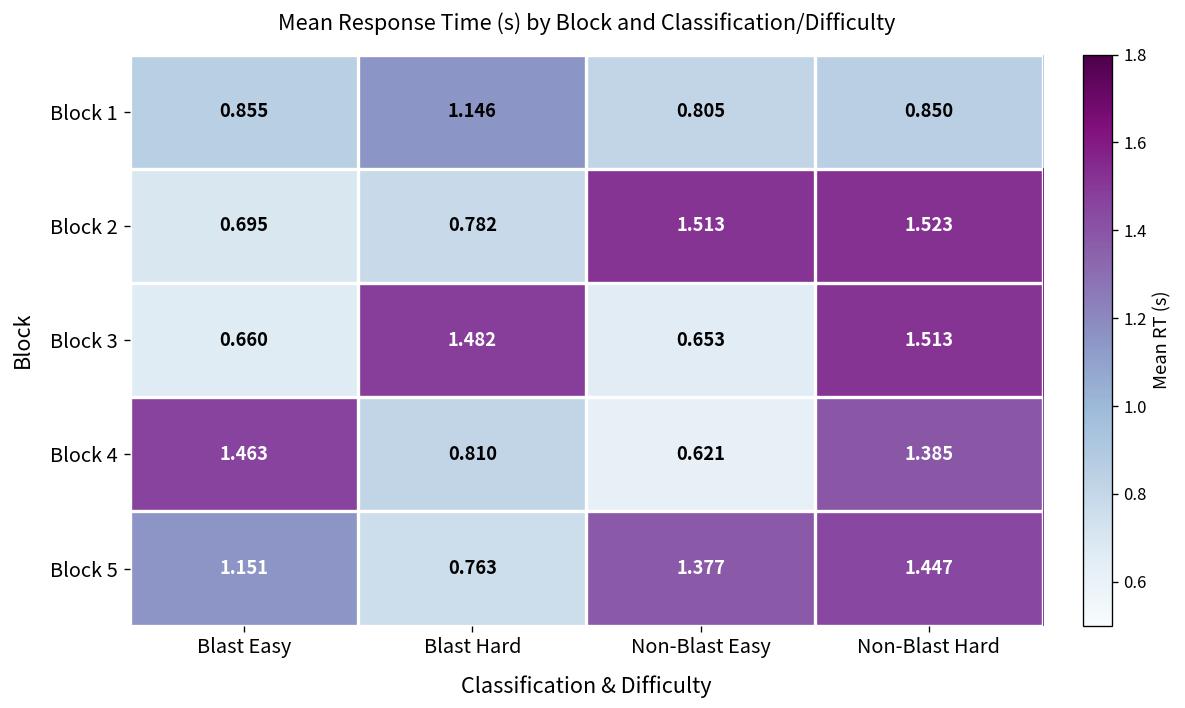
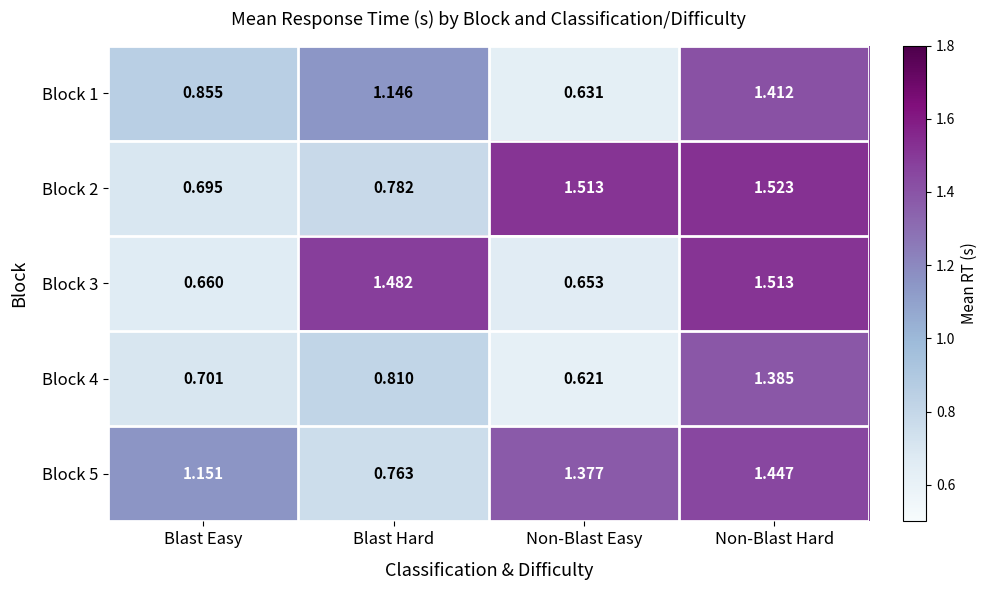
  {
    "Block 1": {
      "Blast Easy": 0.855,
      "Blast Hard": 1.146,
-     "Non-Blast Easy": 0.805,
-     "Non-Blast Hard": 0.850
+     "Non-Blast Easy": 0.631,
+     "Non-Blast Hard": 1.412
    },
    "Block 2": {
      "Blast Easy": 0.695,
      "Blast Hard": 0.782,
      "Non-Blast Easy": 1.513,
      "Non-Blast Hard": 1.523
    },
    "Block 3": {
      "Blast Easy": 0.660,
      "Blast Hard": 1.482,
      "Non-Blast Easy": 0.653,
      "Non-Blast Hard": 1.513
    },
    "Block 4": {
-     "Blast Easy": 1.463,
+     "Blast Easy": 0.701,
      "Blast Hard": 0.810,
      "Non-Blast Easy": 0.621,
      "Non-Blast Hard": 1.385
    },
    "Block 5": {
      "Blast Easy": 1.151,
      "Blast Hard": 0.763,
      "Non-Blast Easy": 1.377,
      "Non-Blast Hard": 1.447
    }
  }
